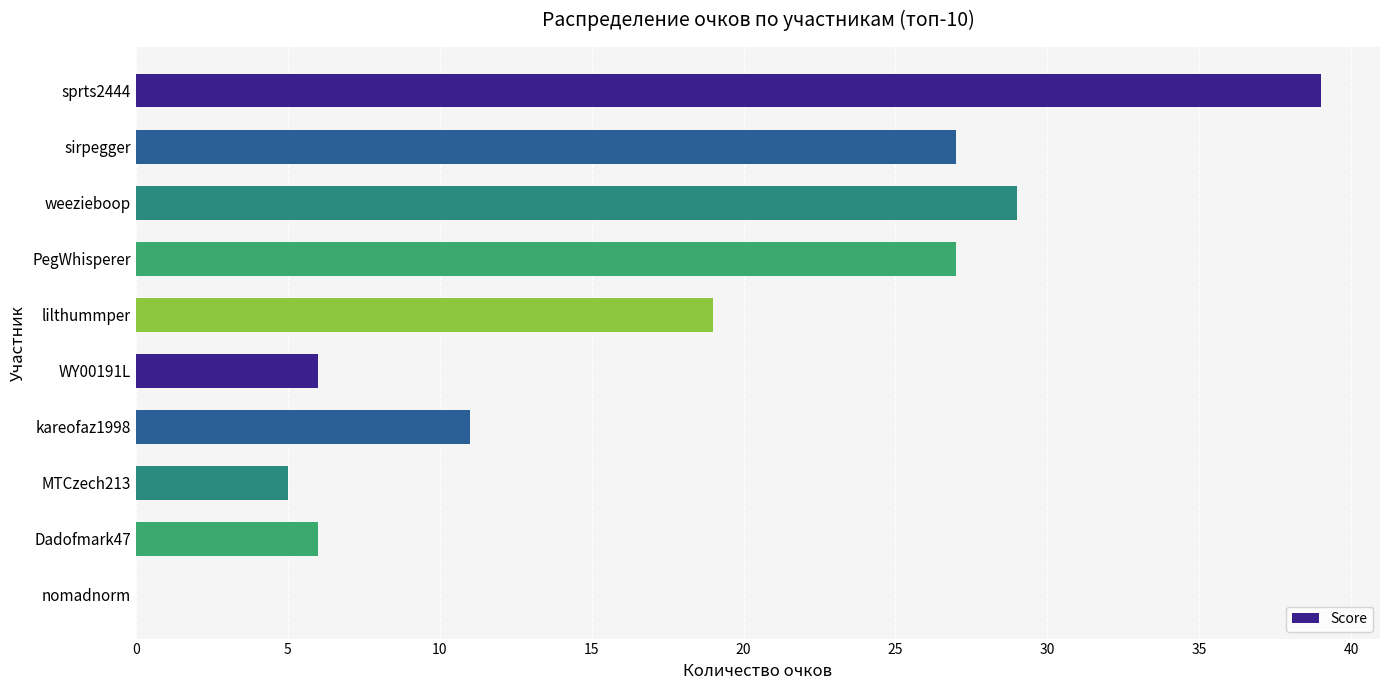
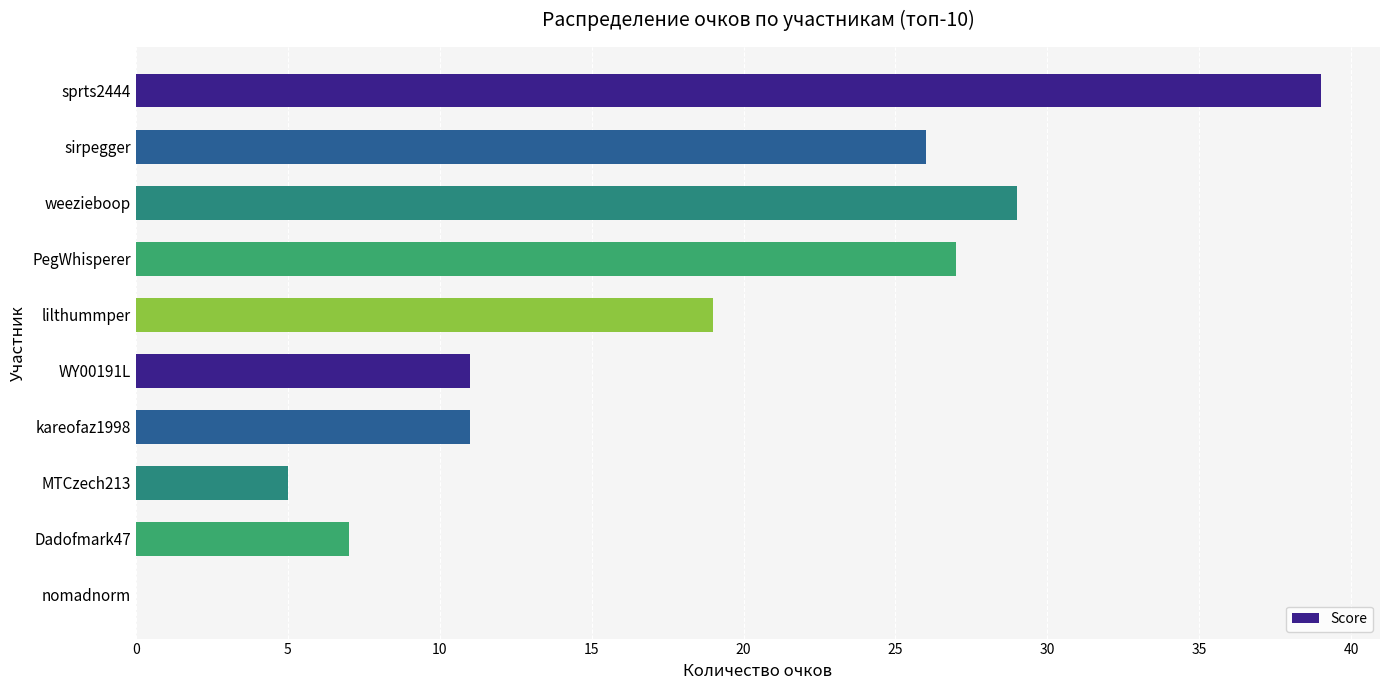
  {
    "sprts2444": 39,
-   "sirpegger": 27,
+   "sirpegger": 26,
    "weezieboop": 29,
    "PegWhisperer": 27,
    "lilthummper": 19,
-   "WY00191L": 6,
+   "WY00191L": 11,
    "kareofaz1998": 11,
    "MTCzech213": 5,
-   "Dadofmark47": 6,
+   "Dadofmark47": 7,
    "nomadnorm": 0
  }
